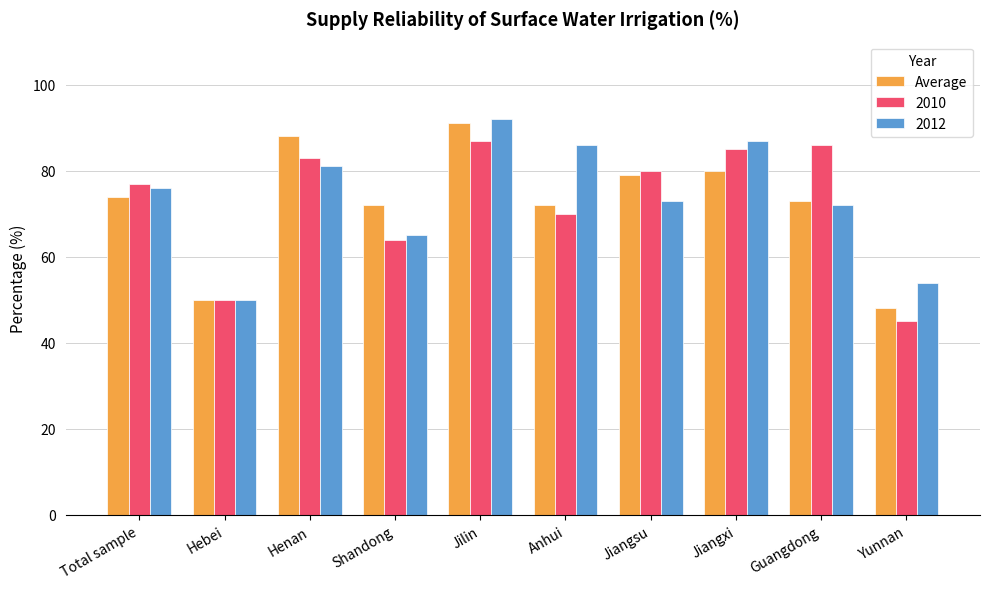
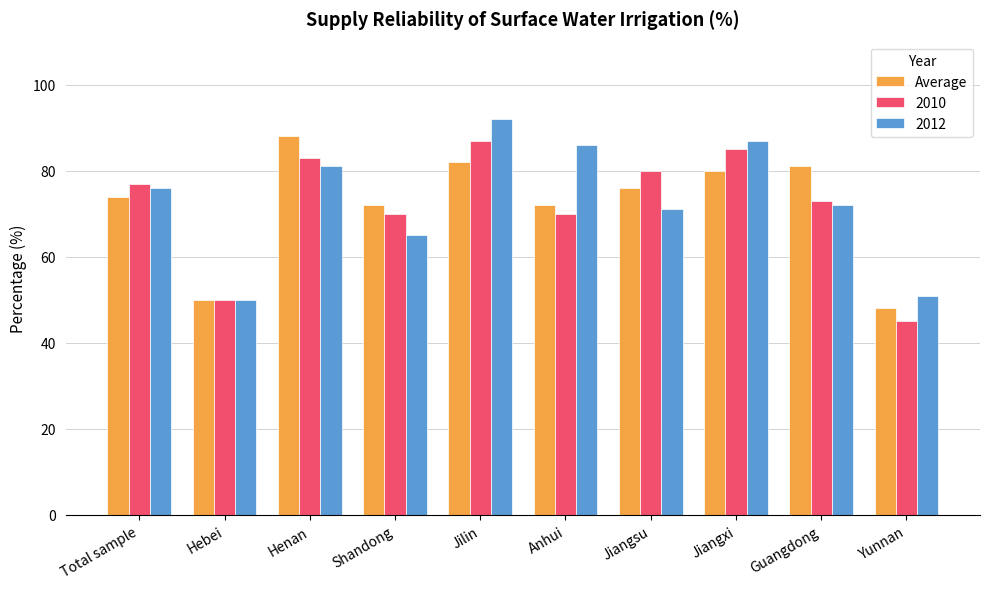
  {
    "Average": {
      "Total sample": 74,
      "Hebei": 50,
      "Henan": 88,
      "Shandong": 72,
-     "Jilin": 91,
+     "Jilin": 82,
      "Anhui": 72,
-     "Jiangsu": 79,
+     "Jiangsu": 76,
      "Jiangxi": 80,
-     "Guangdong": 73,
+     "Guangdong": 81,
      "Yunnan": 48
    },
    "2010": {
      "Total sample": 77,
      "Hebei": 50,
      "Henan": 83,
-     "Shandong": 64,
+     "Shandong": 70,
      "Jilin": 87,
      "Anhui": 70,
      "Jiangsu": 80,
      "Jiangxi": 85,
-     "Guangdong": 86,
+     "Guangdong": 73,
      "Yunnan": 45
    },
    "2012": {
      "Total sample": 76,
      "Hebei": 50,
      "Henan": 81,
      "Shandong": 65,
      "Jilin": 92,
      "Anhui": 86,
-     "Jiangsu": 73,
+     "Jiangsu": 71,
      "Jiangxi": 87,
      "Guangdong": 72,
-     "Yunnan": 54
+     "Yunnan": 51
    }
  }
